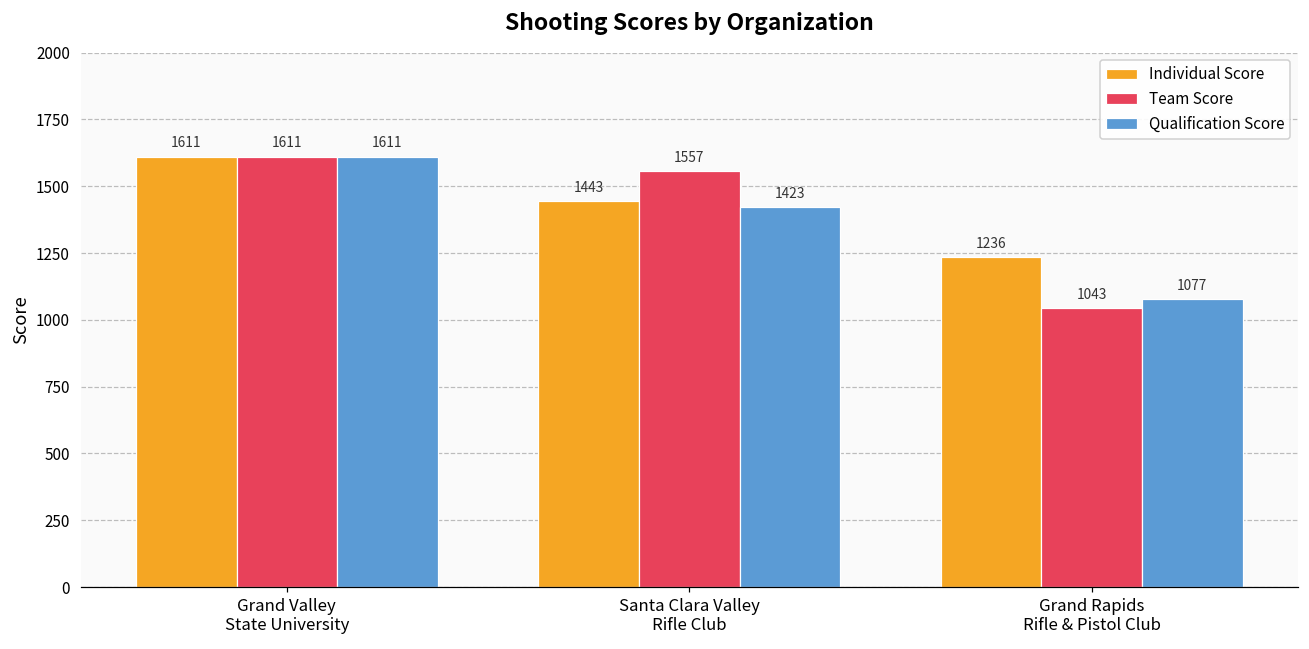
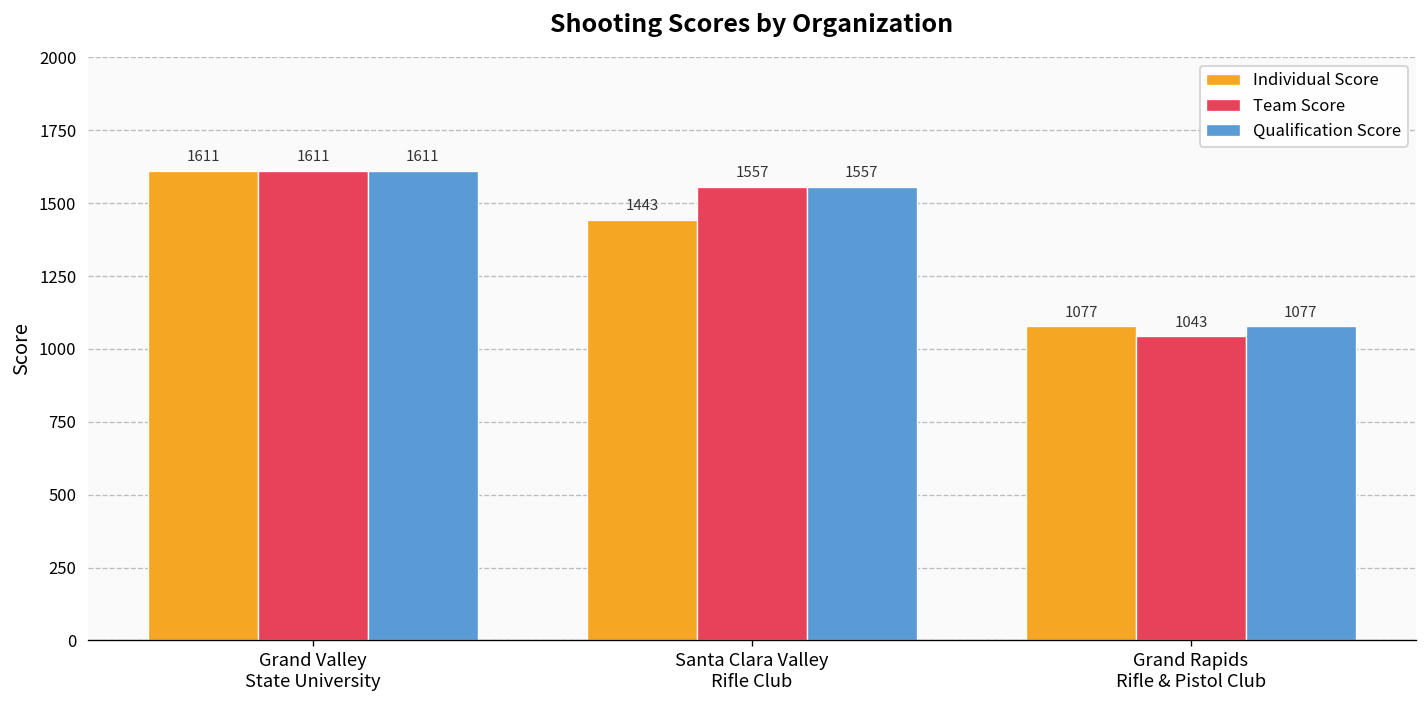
  {
    "Individual Score": {
      "Grand Valley State University": 1611,
      "Santa Clara Valley Rifle Club": 1443,
-     "Grand Rapids Rifle & Pistol Club": 1236
+     "Grand Rapids Rifle & Pistol Club": 1077
    },
    "Team Score": {
      "Grand Valley State University": 1611,
      "Santa Clara Valley Rifle Club": 1557,
      "Grand Rapids Rifle & Pistol Club": 1043
    },
    "Qualification Score": {
      "Grand Valley State University": 1611,
-     "Santa Clara Valley Rifle Club": 1423,
+     "Santa Clara Valley Rifle Club": 1557,
      "Grand Rapids Rifle & Pistol Club": 1077
    }
  }
